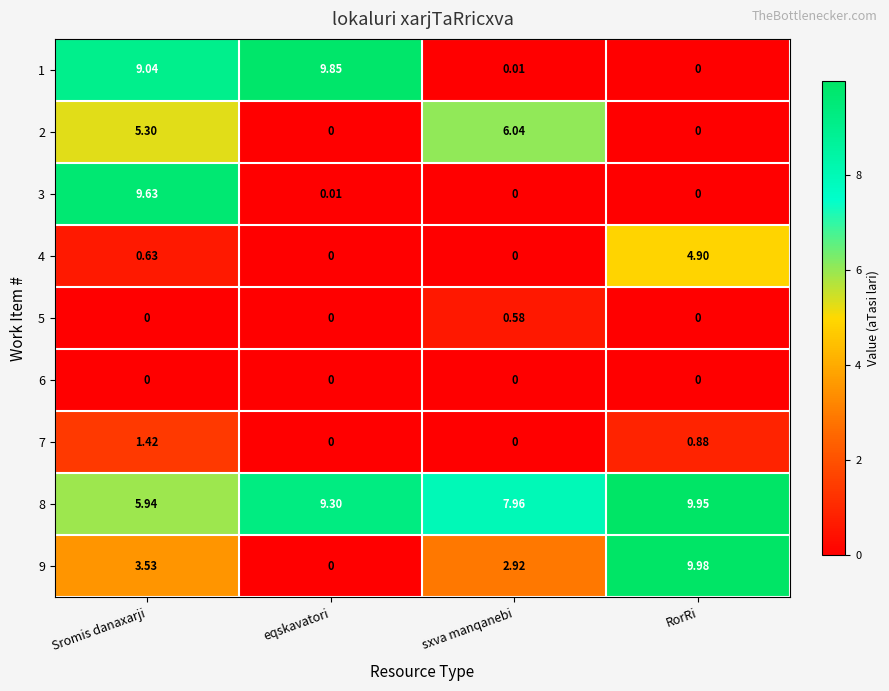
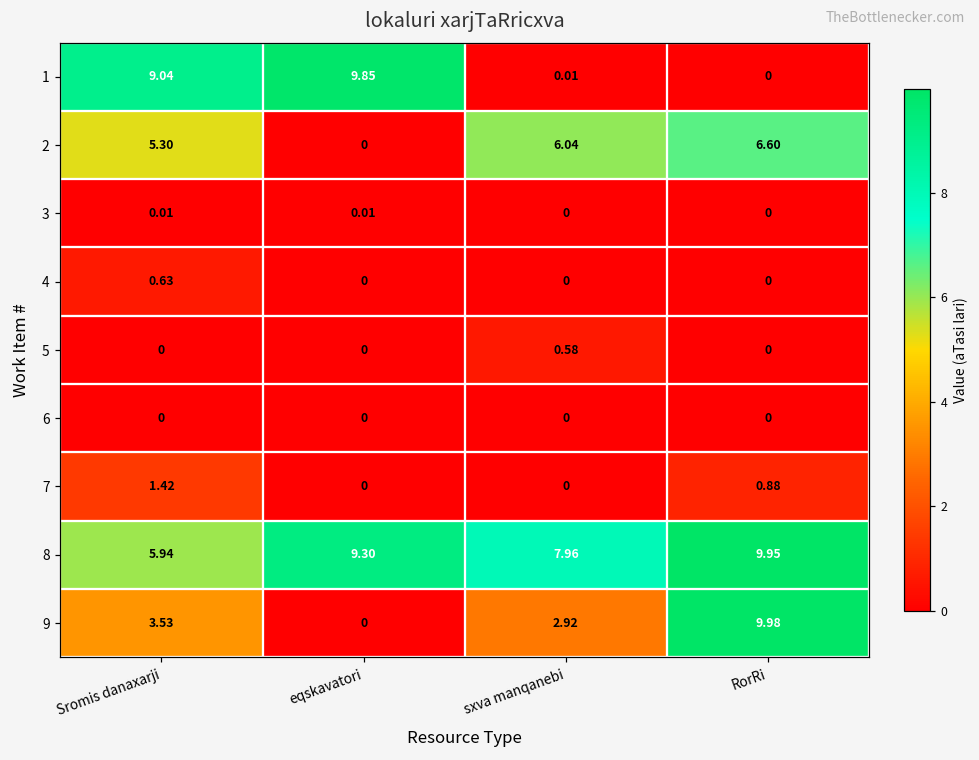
  {
    "1": {
      "Sromis danaxarji": 9.04,
      "eqskavatori": 9.85,
      "sxva manqanebi": 0.01,
      "RorRi": 0
    },
    "2": {
      "Sromis danaxarji": 5.30,
      "eqskavatori": 0,
      "sxva manqanebi": 6.04,
-     "RorRi": 0
+     "RorRi": 6.60
    },
    "3": {
-     "Sromis danaxarji": 9.63,
+     "Sromis danaxarji": 0.01,
      "eqskavatori": 0.01,
      "sxva manqanebi": 0,
      "RorRi": 0
    },
    "4": {
      "Sromis danaxarji": 0.63,
      "eqskavatori": 0,
      "sxva manqanebi": 0,
-     "RorRi": 4.90
+     "RorRi": 0
    },
    "5": {
      "Sromis danaxarji": 0,
      "eqskavatori": 0,
      "sxva manqanebi": 0.58,
      "RorRi": 0
    },
    "6": {
      "Sromis danaxarji": 0,
      "eqskavatori": 0,
      "sxva manqanebi": 0,
      "RorRi": 0
    },
    "7": {
      "Sromis danaxarji": 1.42,
      "eqskavatori": 0,
      "sxva manqanebi": 0,
      "RorRi": 0.88
    },
    "8": {
      "Sromis danaxarji": 5.94,
      "eqskavatori": 9.30,
      "sxva manqanebi": 7.96,
      "RorRi": 9.95
    },
    "9": {
      "Sromis danaxarji": 3.53,
      "eqskavatori": 0,
      "sxva manqanebi": 2.92,
      "RorRi": 9.98
    }
  }
